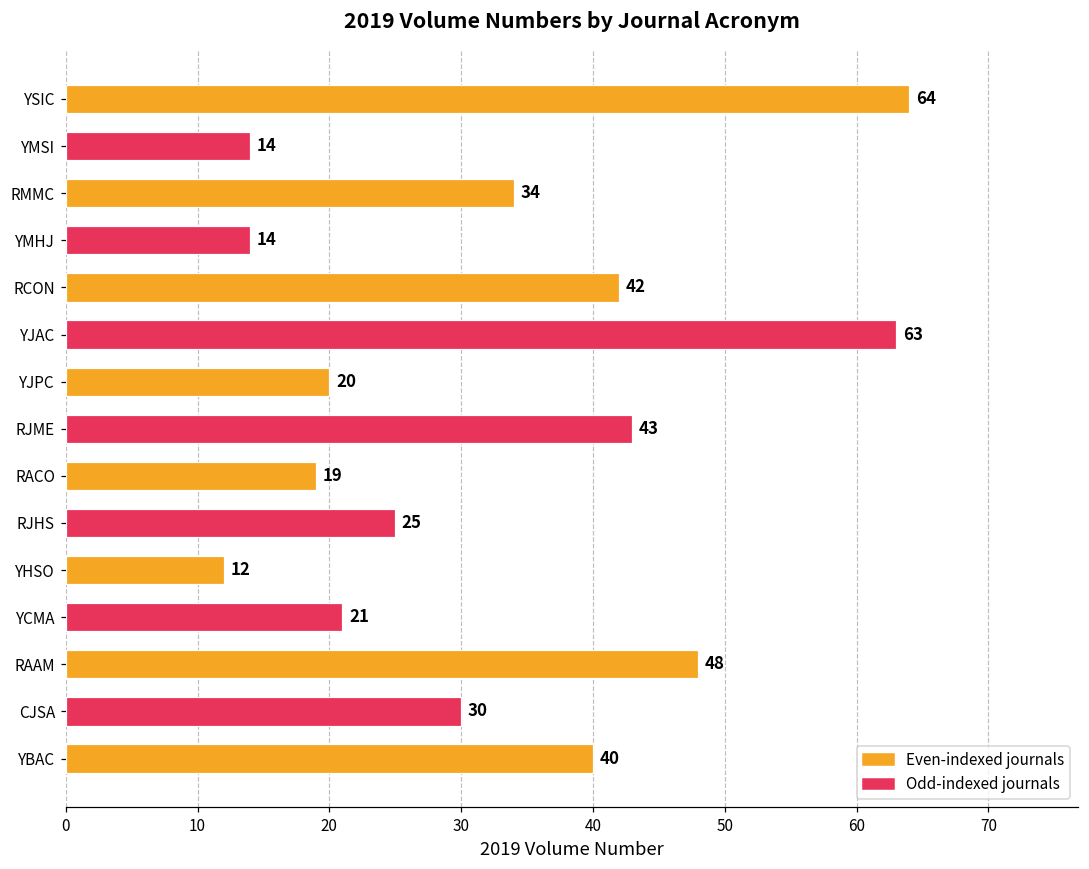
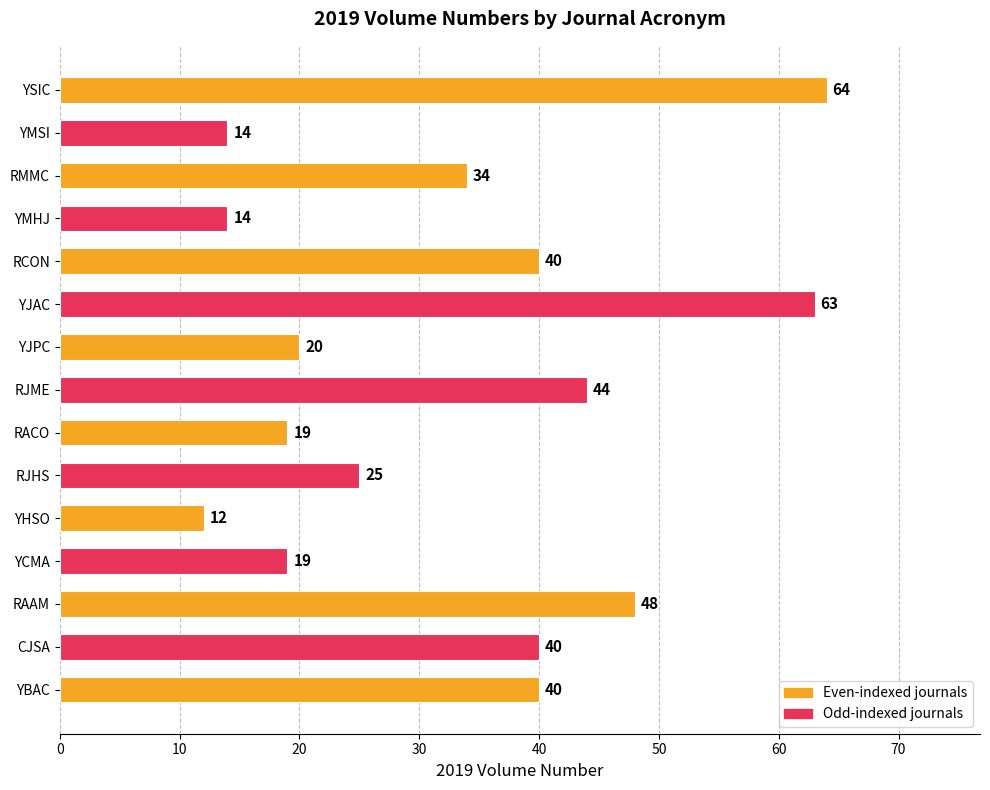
  {
    "YSIC": 64,
    "YMSI": 14,
    "RMMC": 34,
    "YMHJ": 14,
-   "RCON": 42,
+   "RCON": 40,
    "YJAC": 63,
    "YJPC": 20,
-   "RJME": 43,
+   "RJME": 44,
    "RACO": 19,
    "RJHS": 25,
    "YHSO": 12,
-   "YCMA": 21,
+   "YCMA": 19,
    "RAAM": 48,
-   "CJSA": 30,
+   "CJSA": 40,
    "YBAC": 40
  }
